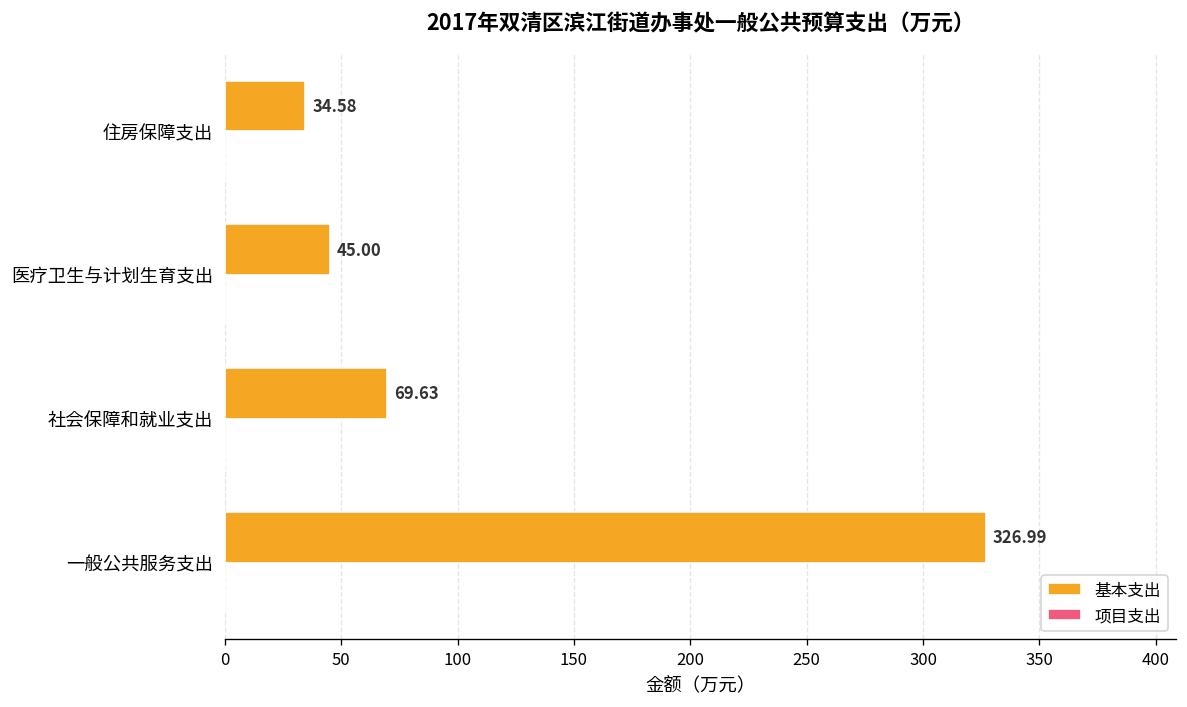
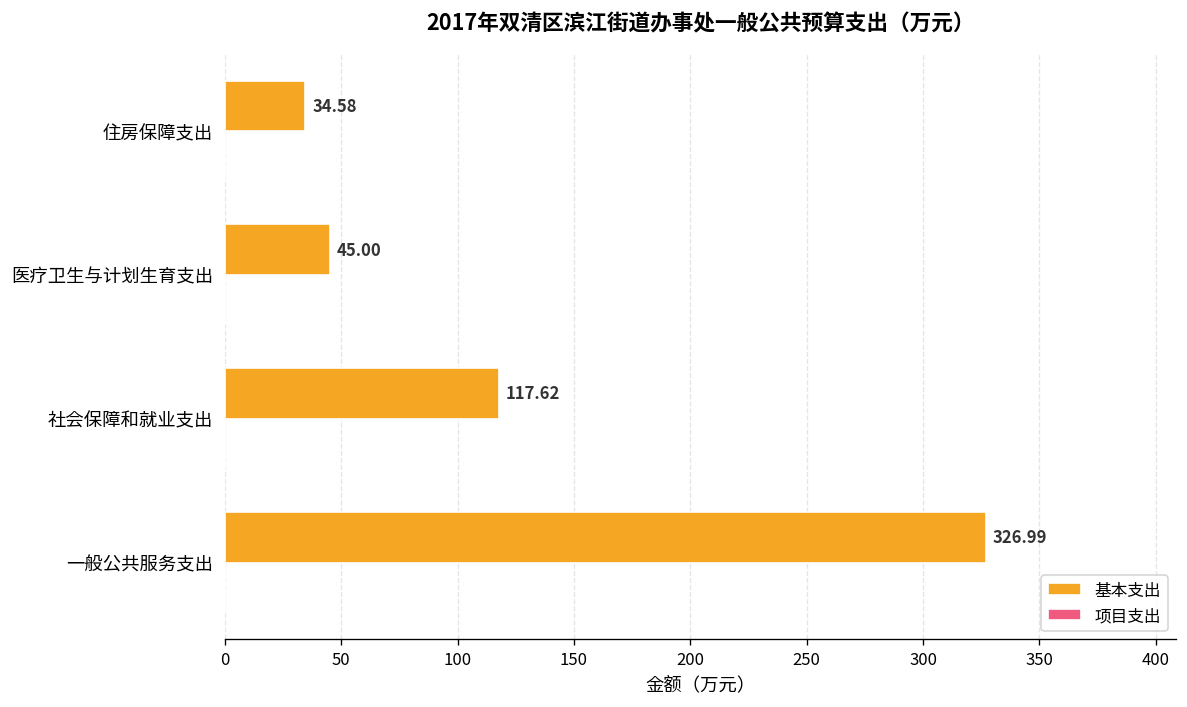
  {
    "基本支出": {
      "住房保障支出": 34.58,
      "医疗卫生与计划生育支出": 45.00,
-     "社会保障和就业支出": 69.63,
+     "社会保障和就业支出": 117.62,
      "一般公共服务支出": 326.99
    },
    "项目支出": {
      "住房保障支出": 0,
      "医疗卫生与计划生育支出": 0,
      "社会保障和就业支出": 0,
      "一般公共服务支出": 0
    }
  }
